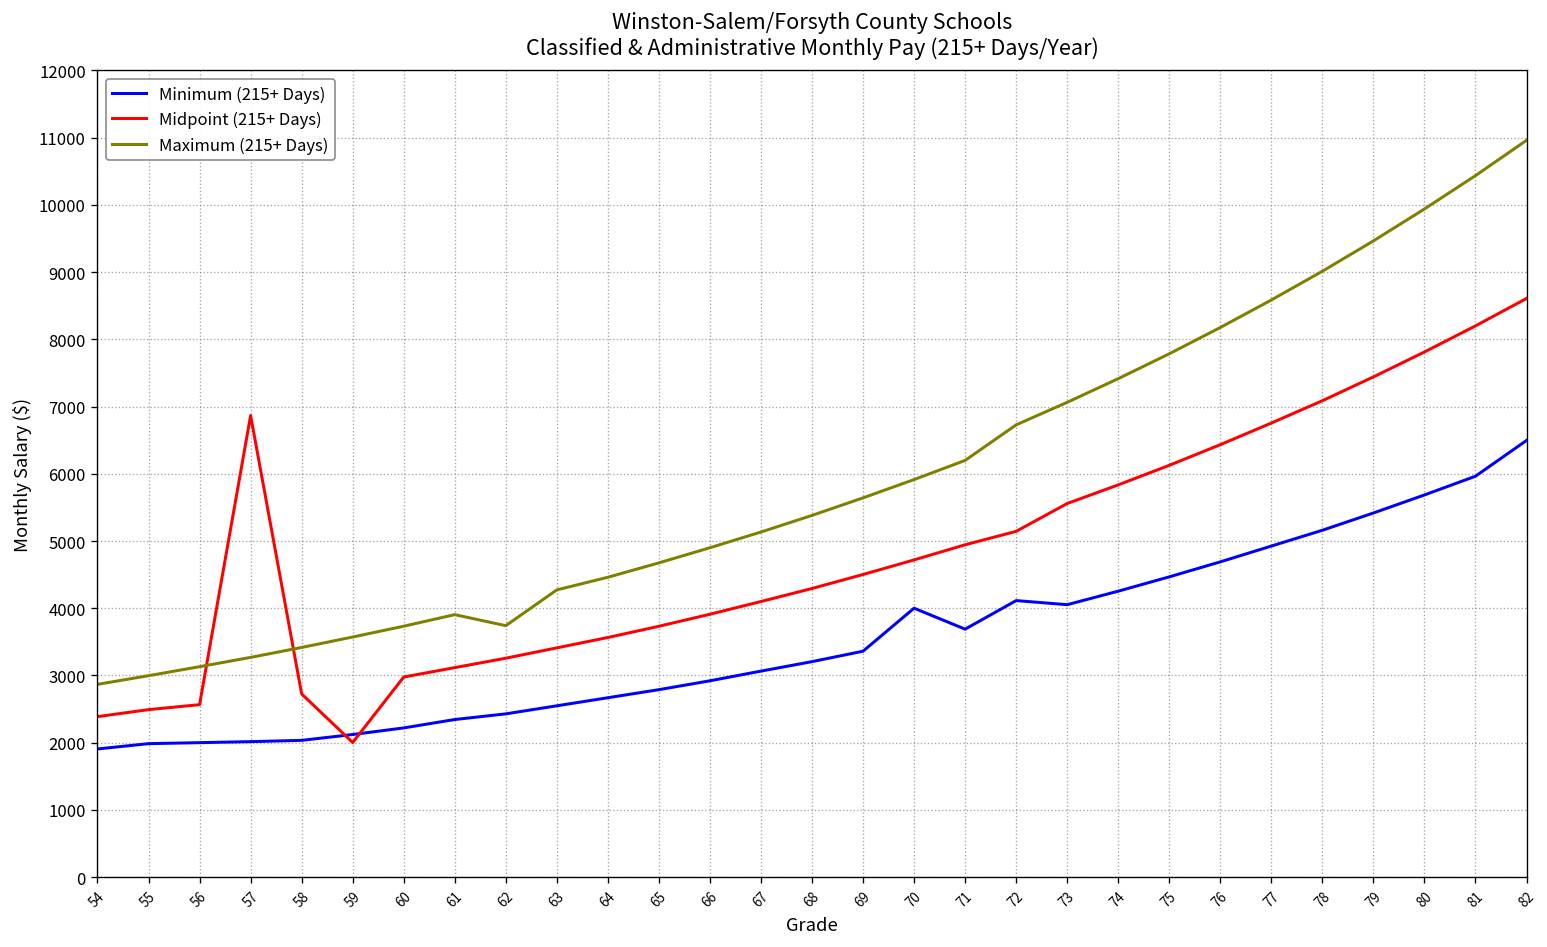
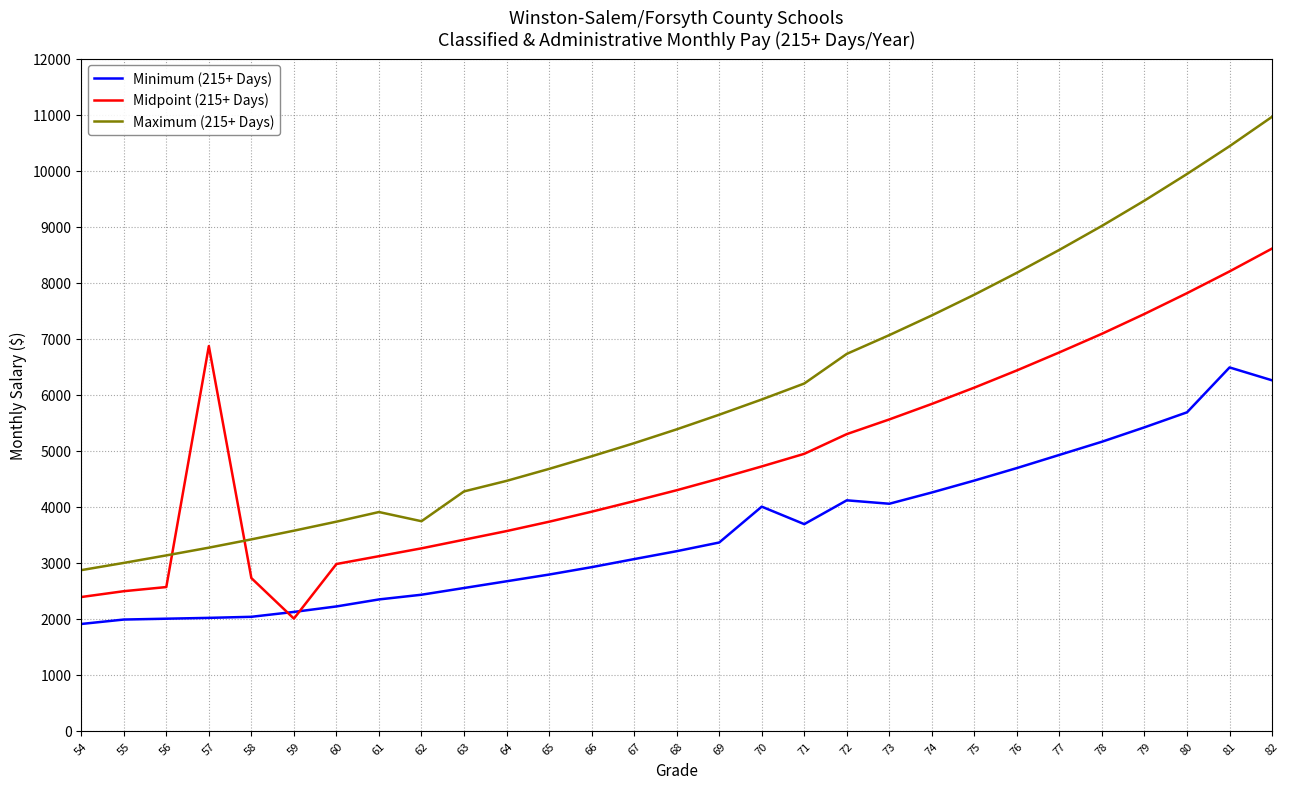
  {
    "Minimum (215+ Days)": {
      "54": 1900,
      "55": 2000,
      "56": 2000,
      "57": 2000,
      "58": 2000,
      "59": 2100,
      "60": 2200,
      "61": 2300,
      "62": 2400,
      "63": 2500,
      "64": 2700,
      "65": 2800,
      "66": 2900,
      "67": 3100,
      "68": 3200,
      "69": 3400,
      "70": 4000,
      "71": 3700,
      "72": 4100,
      "73": 4100,
      "74": 4300,
      "75": 4500,
      "76": 4700,
      "77": 4900,
      "78": 5200,
      "79": 5400,
      "80": 5700,
-     "81": 6000,
-     "82": 6500
+     "81": 6500,
+     "82": 6300
    },
    "Midpoint (215+ Days)": {
      "54": 2400,
      "55": 2500,
      "56": 2600,
      "57": 6900,
      "58": 2700,
      "59": 2000,
      "60": 3000,
      "61": 3100,
      "62": 3300,
      "63": 3400,
      "64": 3600,
      "65": 3700,
      "66": 3900,
      "67": 4100,
      "68": 4300,
      "69": 4500,
      "70": 4700,
      "71": 4900,
-     "72": 5100,
+     "72": 5300,
      "73": 5600,
      "74": 5800,
      "75": 6100,
      "76": 6400,
      "77": 6800,
      "78": 7100,
      "79": 7400,
      "80": 7800,
      "81": 8200,
      "82": 8600
    },
    "Maximum (215+ Days)": {
      "54": 2900,
      "55": 3000,
      "56": 3100,
      "57": 3300,
      "58": 3400,
      "59": 3600,
      "60": 3700,
      "61": 3900,
      "62": 3700,
      "63": 4300,
      "64": 4500,
      "65": 4700,
      "66": 4900,
      "67": 5100,
      "68": 5400,
      "69": 5600,
      "70": 5900,
      "71": 6200,
      "72": 6700,
      "73": 7100,
      "74": 7400,
      "75": 7800,
      "76": 8200,
      "77": 8600,
      "78": 9000,
      "79": 9500,
      "80": 9900,
      "81": 10400,
      "82": 11000
    }
  }
